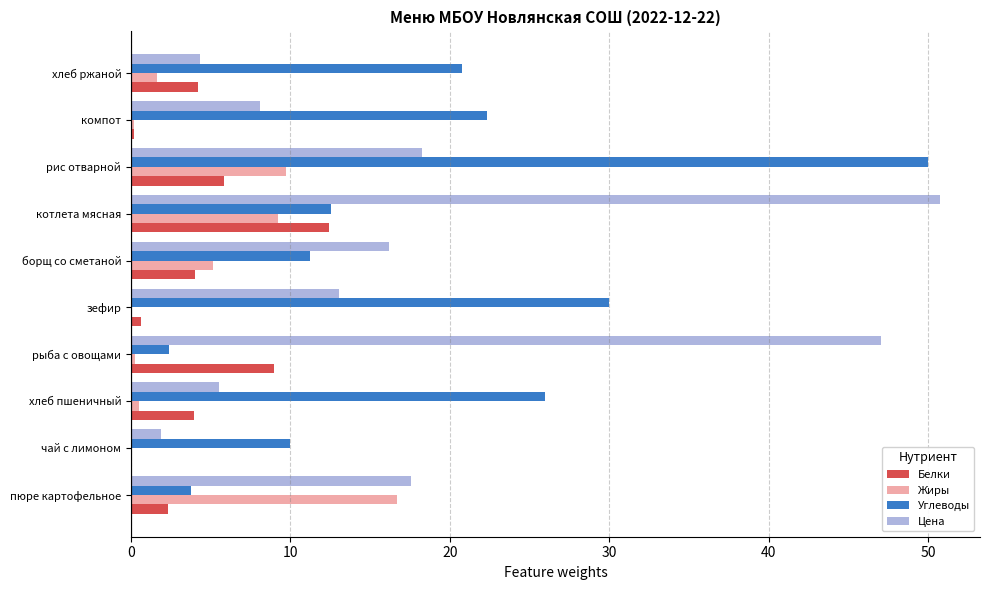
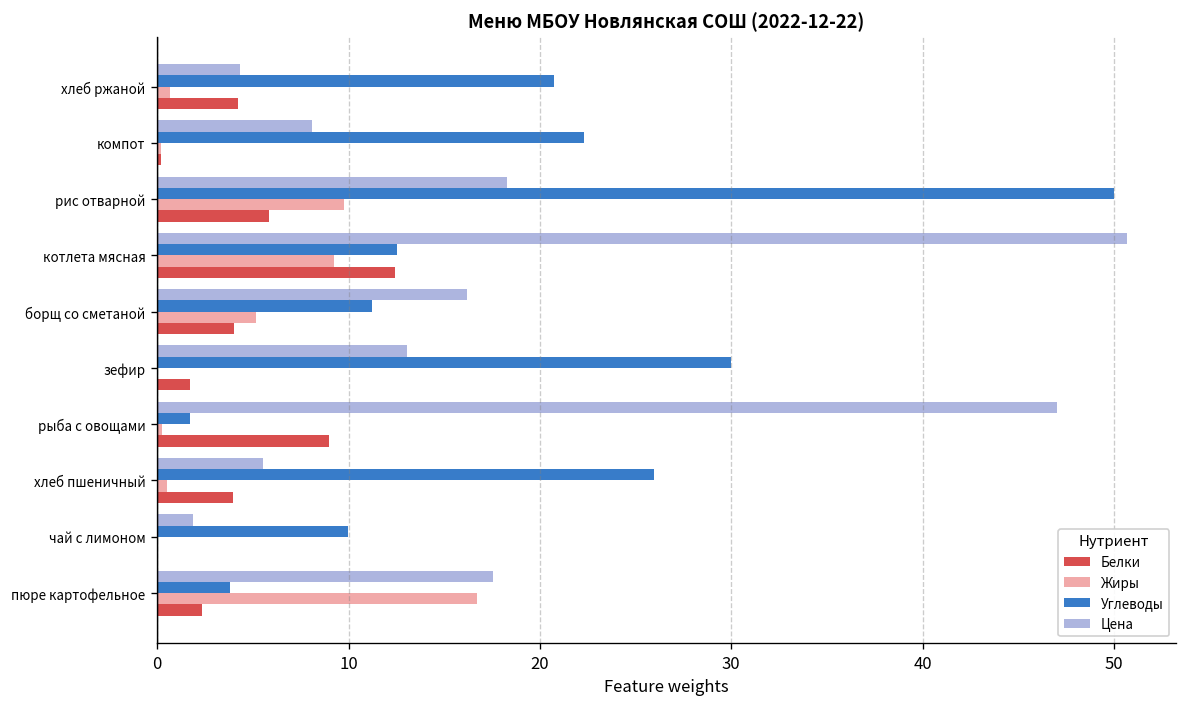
  {
    "Белки": {
      "хлеб ржаной": 4.2,
      "компот": 0.2,
      "рис отварной": 5.8,
      "котлета мясная": 12.4,
      "борщ со сметаной": 4.0,
-     "зефир": 0.6,
+     "зефир": 1.7,
      "рыба с овощами": 9.0,
      "хлеб пшеничный": 4.0,
      "пюре картофельное": 2.3
    },
    "Жиры": {
-     "хлеб ржаной": 1.6,
+     "хлеб ржаной": 0.7,
      "компот": 0.2,
      "рис отварной": 9.7,
      "котлета мясная": 9.2,
      "борщ со сметаной": 5.1,
      "зефир": 0.0,
      "рыба с овощами": 0.2,
      "хлеб пшеничный": 0.5,
      "пюре картофельное": 16.7
    },
    "Углеводы": {
      "хлеб ржаной": 20.8,
      "компот": 22.3,
      "рис отварной": 50.0,
      "котлета мясная": 12.6,
      "борщ со сметаной": 11.2,
      "зефир": 30.0,
-     "рыба с овощами": 2.4,
+     "рыба с овощами": 1.7,
      "хлеб пшеничный": 26.0,
      "чай с лимоном": 10.0,
      "пюре картофельное": 3.8
    },
    "Цена": {
      "хлеб ржаной": 4.3,
      "компот": 8.1,
      "рис отварной": 18.3,
      "котлета мясная": 50.7,
      "борщ со сметаной": 16.2,
      "зефир": 13.0,
      "рыба с овощами": 47.0,
      "хлеб пшеничный": 5.5,
      "чай с лимоном": 1.9,
      "пюре картофельное": 17.5
    }
  }
